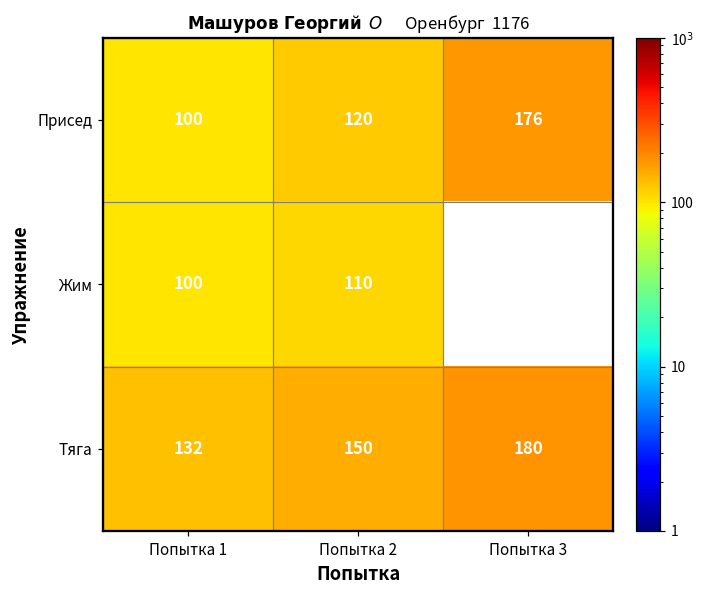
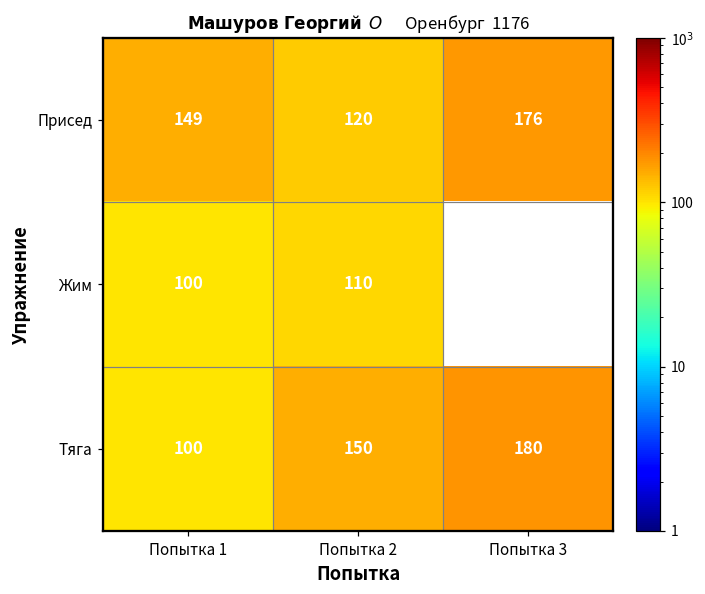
  {
    "Присед": {
-     "Попытка 1": 100,
+     "Попытка 1": 149,
      "Попытка 2": 120,
      "Попытка 3": 176
    },
    "Жим": {
      "Попытка 1": 100,
      "Попытка 2": 110
    },
    "Тяга": {
-     "Попытка 1": 132,
+     "Попытка 1": 100,
      "Попытка 2": 150,
      "Попытка 3": 180
    }
  }
